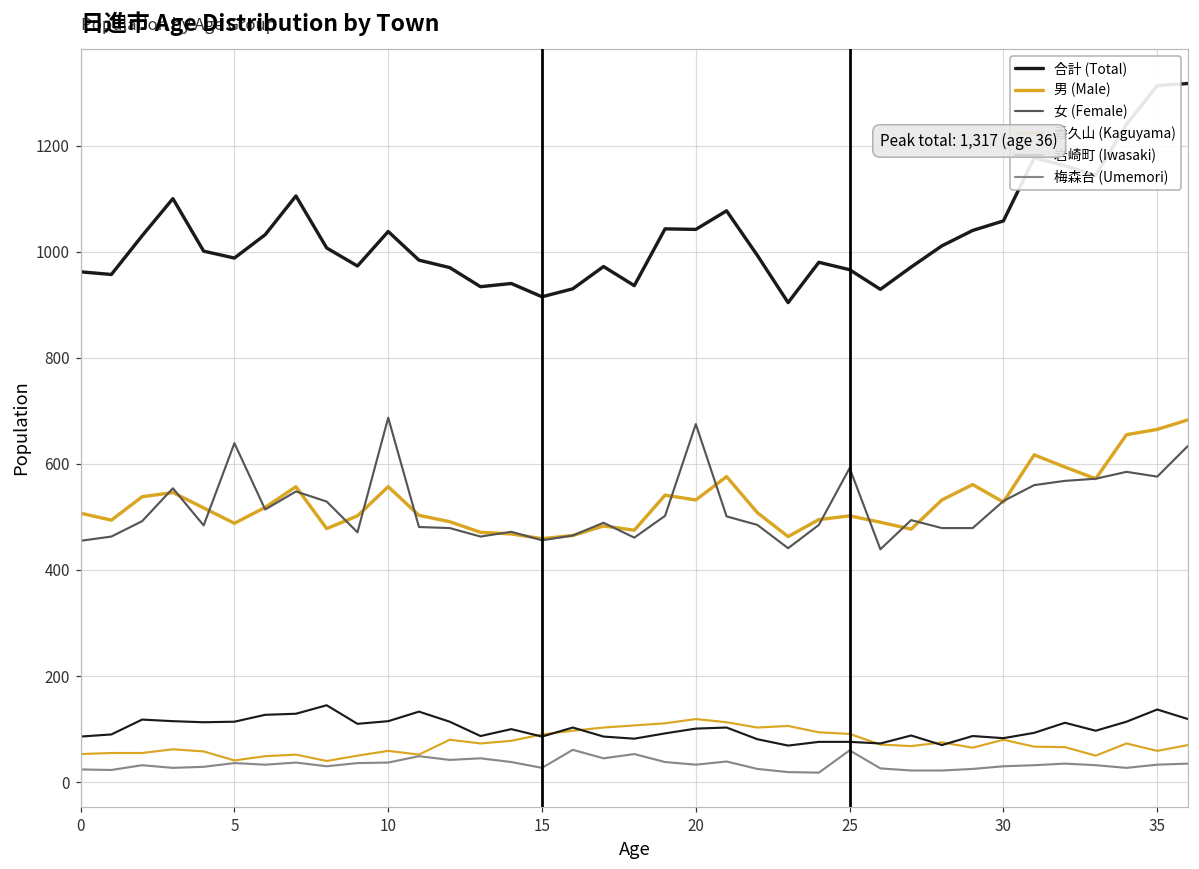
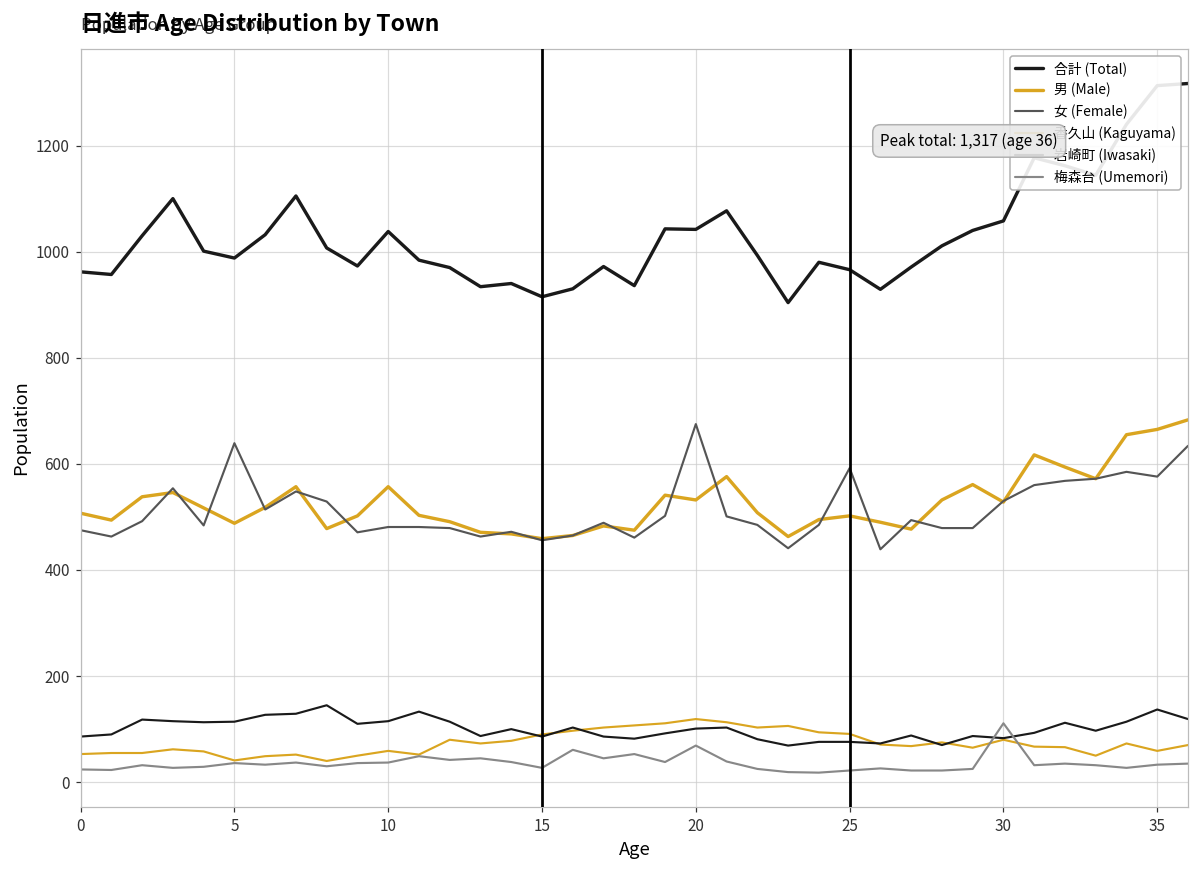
  {
    "女 (Female)": {
-     "0": 460,
+     "0": 480,
      "5": 640,
-     "10": 690,
+     "10": 480,
      "20": 680,
      "25": 590,
      "35": 580
    },
    "梅森台 (Umemori)": {
      "0": 20,
      "10": 40,
      "15": 30,
-     "20": 30,
-     "25": 60,
-     "30": 30,
+     "20": 70,
+     "25": 20,
+     "30": 110,
      "35": 30
    }
  }
